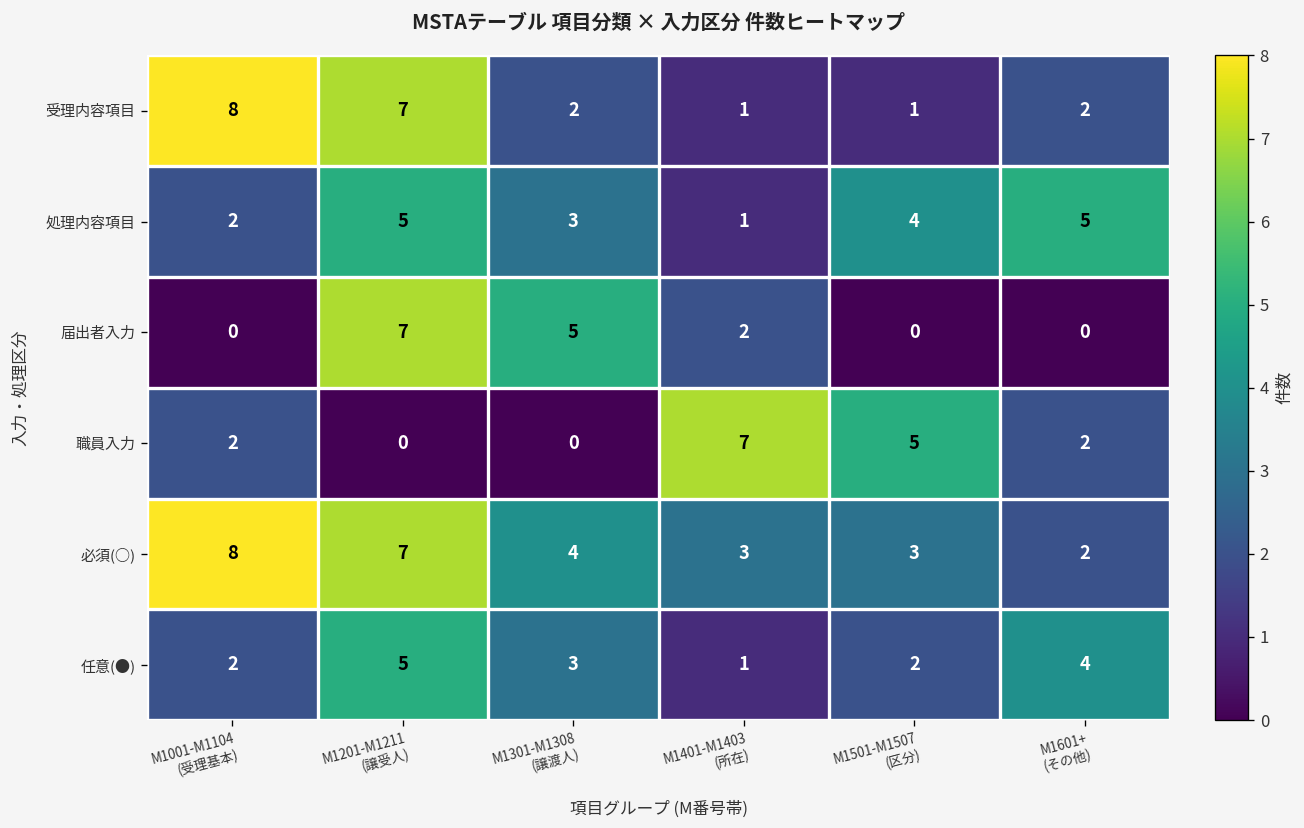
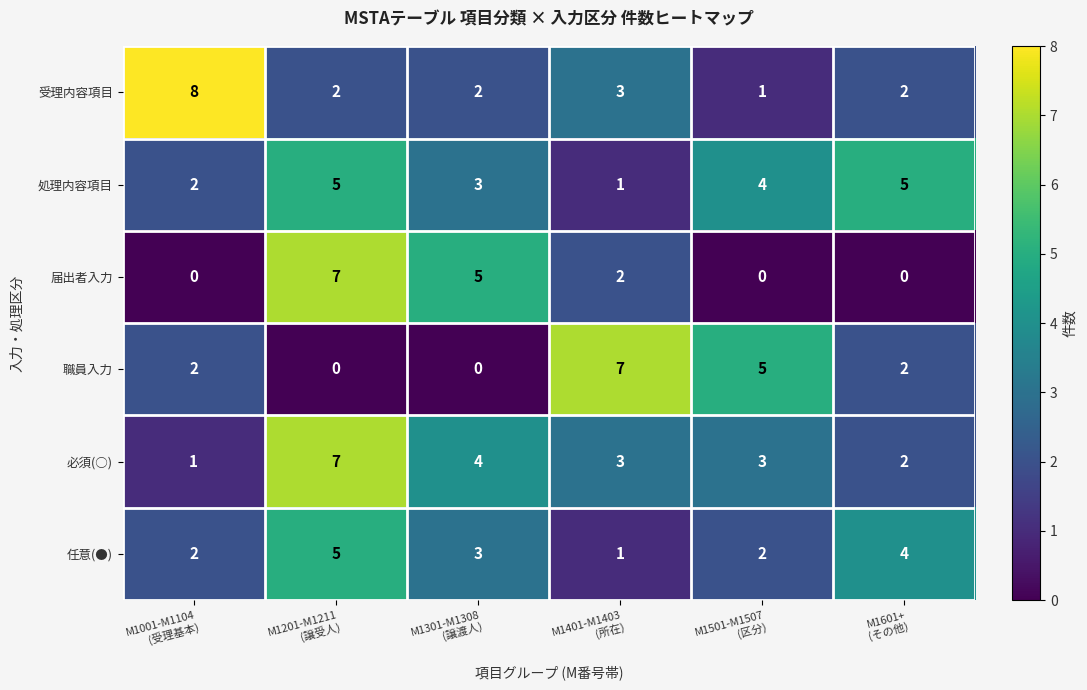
  {
    "受理内容項目": {
      "M1001-M1104 (受理基本)": 8,
-     "M1201-M1211 (譲受人)": 7,
+     "M1201-M1211 (譲受人)": 2,
      "M1301-M1308 (譲渡人)": 2,
-     "M1401-M1403 (所在)": 1,
+     "M1401-M1403 (所在)": 3,
      "M1501-M1507 (区分)": 1,
      "M1601+ (その他)": 2
    },
    "処理内容項目": {
      "M1001-M1104 (受理基本)": 2,
      "M1201-M1211 (譲受人)": 5,
      "M1301-M1308 (譲渡人)": 3,
      "M1401-M1403 (所在)": 1,
      "M1501-M1507 (区分)": 4,
      "M1601+ (その他)": 5
    },
    "届出者入力": {
      "M1001-M1104 (受理基本)": 0,
      "M1201-M1211 (譲受人)": 7,
      "M1301-M1308 (譲渡人)": 5,
      "M1401-M1403 (所在)": 2,
      "M1501-M1507 (区分)": 0,
      "M1601+ (その他)": 0
    },
    "職員入力": {
      "M1001-M1104 (受理基本)": 2,
      "M1201-M1211 (譲受人)": 0,
      "M1301-M1308 (譲渡人)": 0,
      "M1401-M1403 (所在)": 7,
      "M1501-M1507 (区分)": 5,
      "M1601+ (その他)": 2
    },
    "必須(○)": {
-     "M1001-M1104 (受理基本)": 8,
+     "M1001-M1104 (受理基本)": 1,
      "M1201-M1211 (譲受人)": 7,
      "M1301-M1308 (譲渡人)": 4,
      "M1401-M1403 (所在)": 3,
      "M1501-M1507 (区分)": 3,
      "M1601+ (その他)": 2
    },
    "任意(●)": {
      "M1001-M1104 (受理基本)": 2,
      "M1201-M1211 (譲受人)": 5,
      "M1301-M1308 (譲渡人)": 3,
      "M1401-M1403 (所在)": 1,
      "M1501-M1507 (区分)": 2,
      "M1601+ (その他)": 4
    }
  }
